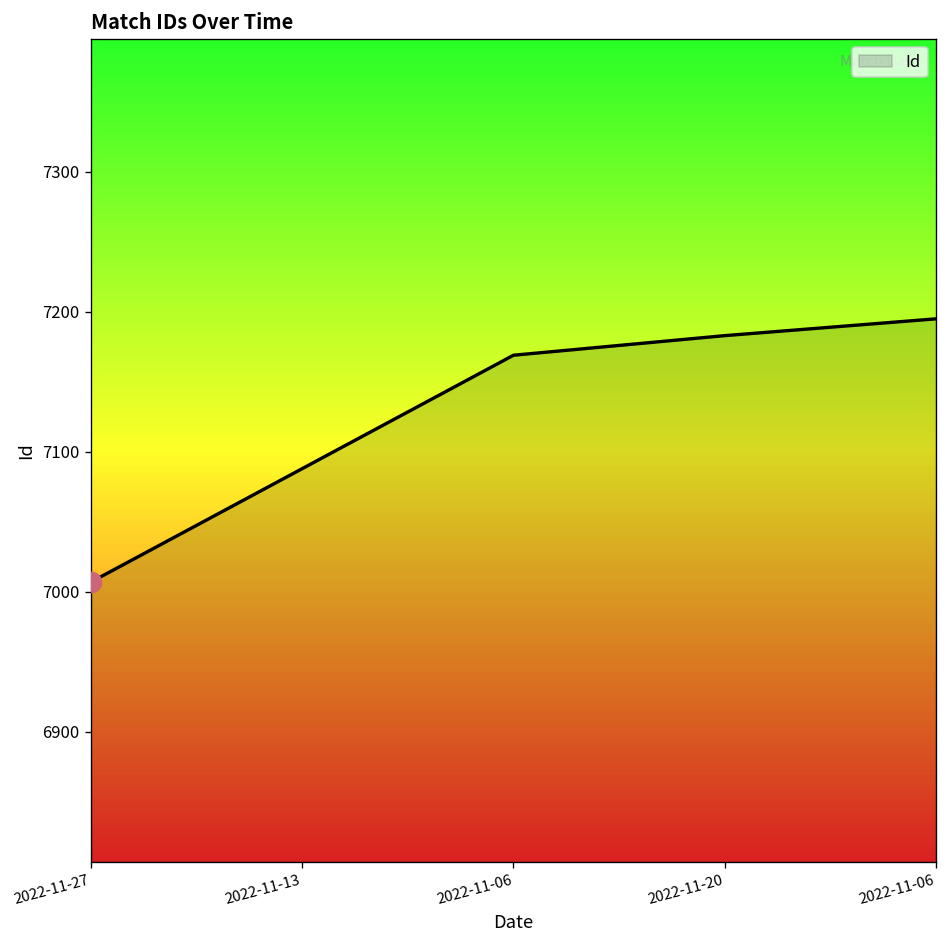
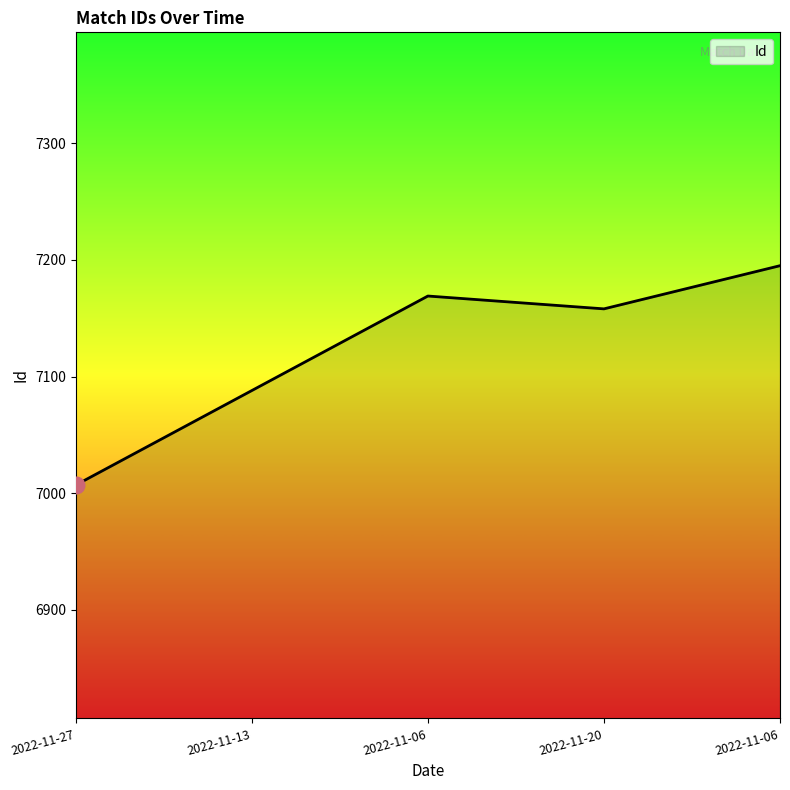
  {
    "Id": {
      "2022-11-13": 7088,
-     "2022-11-20": 7183
+     "2022-11-20": 7158
    }
  }
